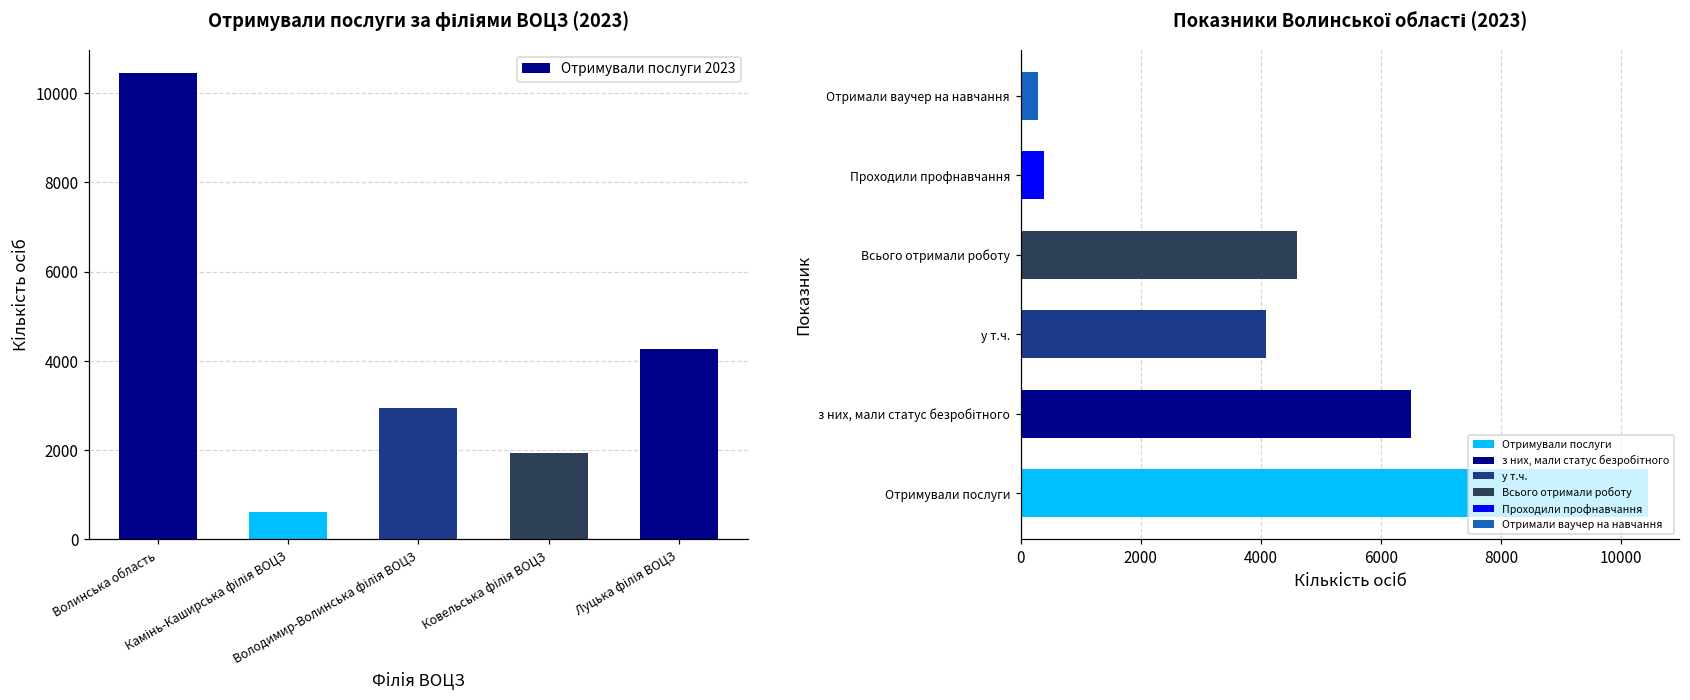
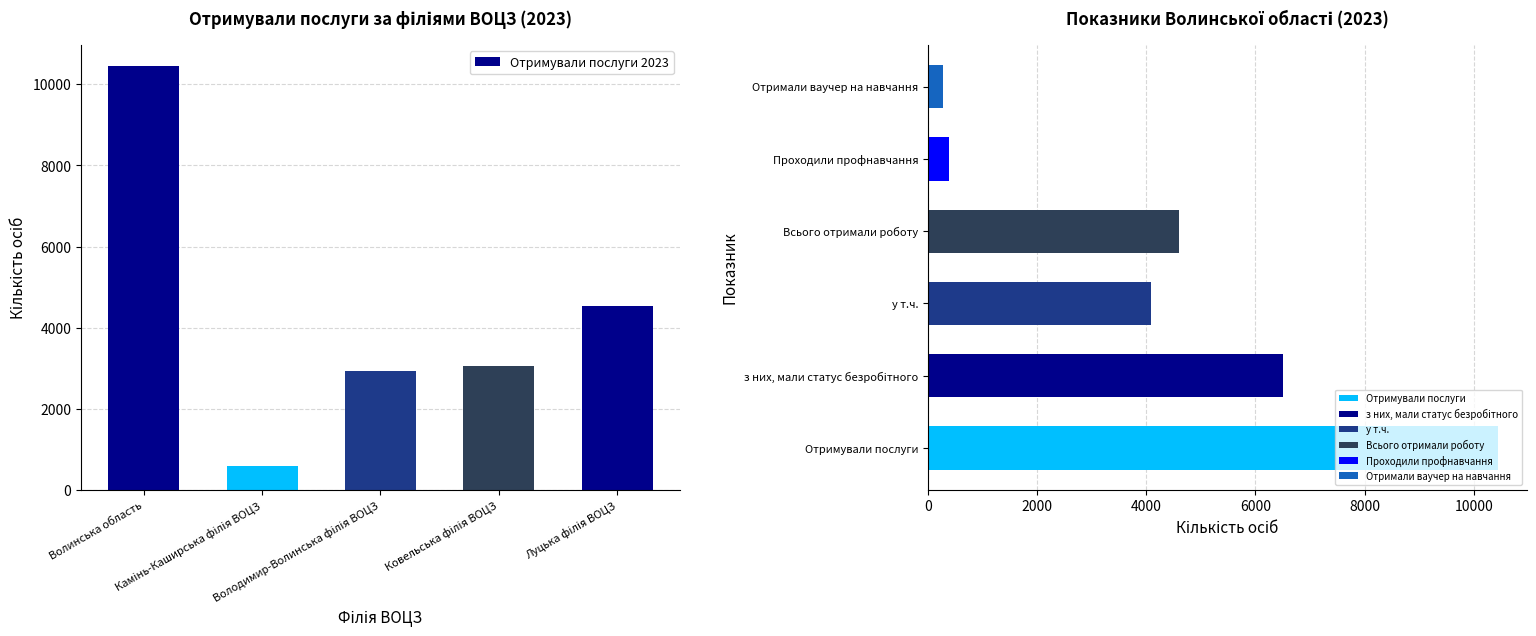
  {
    "Отримували послуги за філіями ВОЦЗ (2023)": {
      "Волинська область": 10400,
      "Камінь-Каширська філія ВОЦЗ": 600,
      "Володимир-Волинська філія ВОЦЗ": 2900,
-     "Ковельська філія ВОЦЗ": 1900,
-     "Луцька філія ВОЦЗ": 4300
+     "Ковельська філія ВОЦЗ": 3100,
+     "Луцька філія ВОЦЗ": 4500
    },
    "Показники Волинської області (2023)": {
      "Отримали ваучер на навчання": 300,
      "Проходили профнавчання": 400,
      "Всього отримали роботу": 4600,
      "у т.ч.": 4100,
      "з них, мали статус безробітного": 6500
    }
  }
